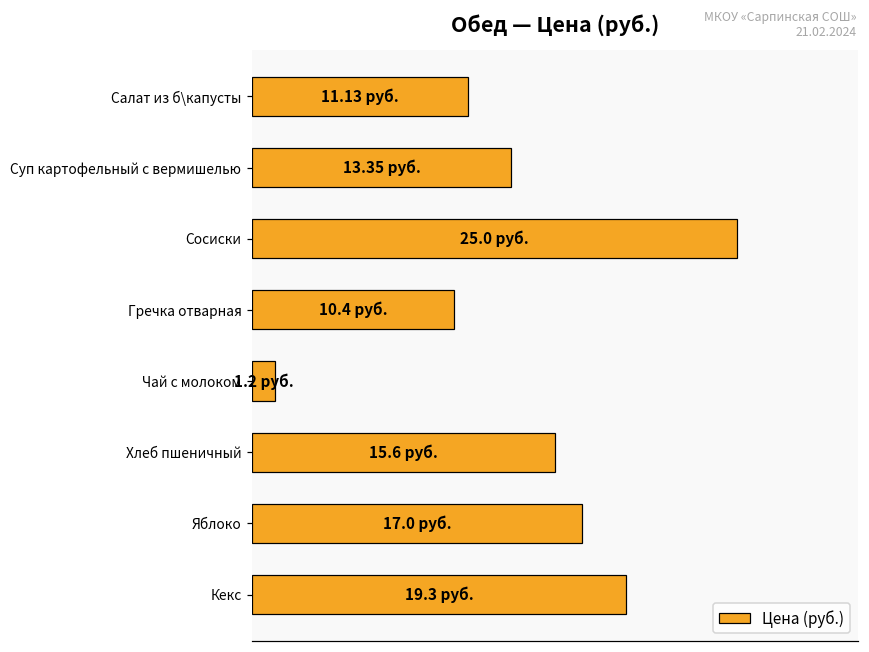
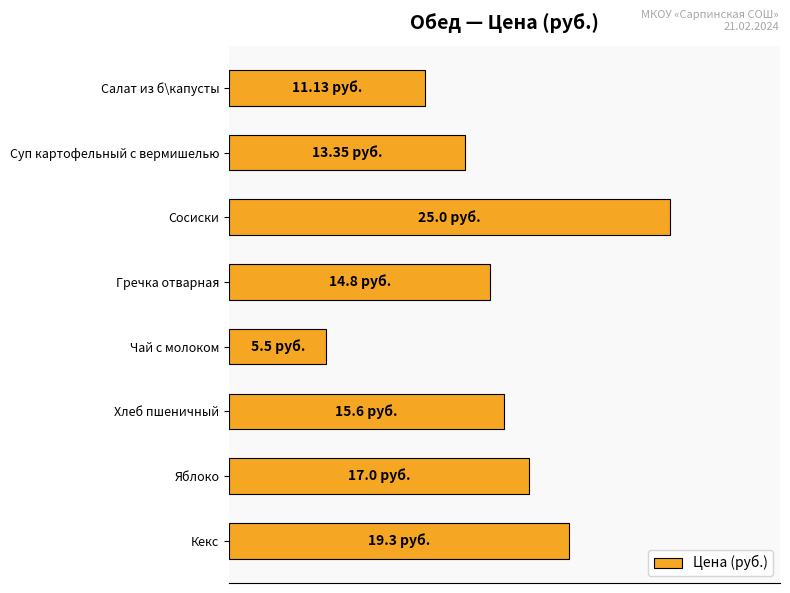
  {
    "Салат из б\\капусты": 11.13,
    "Суп картофельный с вермишелью": 13.35,
    "Сосиски": 25.0,
-   "Гречка отварная": 10.4,
-   "Чай с молоком": 1.2,
+   "Гречка отварная": 14.8,
+   "Чай с молоком": 5.5,
    "Хлеб пшеничный": 15.6,
    "Яблоко": 17.0,
    "Кекс": 19.3
  }
